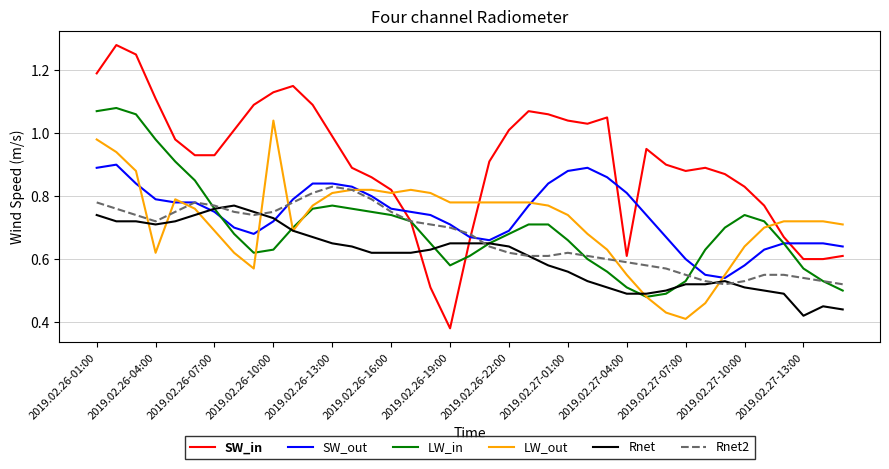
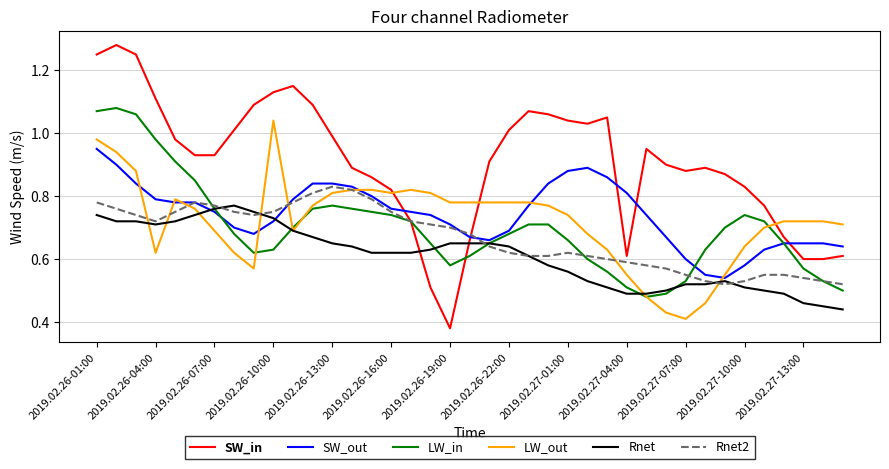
  {
    "SW_in": {
-     "2019.02.26-01:00": 1.19,
+     "2019.02.26-01:00": 1.25,
      "2019.02.26-04:00": 1.11,
      "2019.02.26-07:00": 0.93,
      "2019.02.26-10:00": 1.13,
      "2019.02.26-13:00": 0.99,
      "2019.02.26-16:00": 0.82,
      "2019.02.26-19:00": 0.38,
      "2019.02.26-22:00": 1.01,
      "2019.02.27-01:00": 1.04,
      "2019.02.27-04:00": 0.61,
      "2019.02.27-07:00": 0.88,
      "2019.02.27-10:00": 0.83,
      "2019.02.27-13:00": 0.60
    },
    "SW_out": {
-     "2019.02.26-01:00": 0.89,
+     "2019.02.26-01:00": 0.95,
      "2019.02.26-04:00": 0.79,
      "2019.02.26-07:00": 0.75,
      "2019.02.26-10:00": 0.72,
      "2019.02.26-13:00": 0.84,
      "2019.02.26-16:00": 0.76,
      "2019.02.26-19:00": 0.71,
      "2019.02.26-22:00": 0.69,
      "2019.02.27-01:00": 0.88,
      "2019.02.27-04:00": 0.81,
      "2019.02.27-07:00": 0.60,
      "2019.02.27-10:00": 0.58,
      "2019.02.27-13:00": 0.65
    },
    "LW_in": {
      "2019.02.26-01:00": 1.07,
      "2019.02.26-04:00": 0.98,
      "2019.02.26-10:00": 0.63,
      "2019.02.26-13:00": 0.77,
      "2019.02.26-16:00": 0.74,
      "2019.02.26-19:00": 0.58,
      "2019.02.26-22:00": 0.68,
      "2019.02.27-01:00": 0.66,
      "2019.02.27-04:00": 0.51,
      "2019.02.27-07:00": 0.53,
      "2019.02.27-10:00": 0.74,
      "2019.02.27-13:00": 0.57
    },
    "LW_out": {
      "2019.02.26-01:00": 0.98,
      "2019.02.26-04:00": 0.62,
      "2019.02.26-07:00": 0.69,
      "2019.02.26-10:00": 1.04,
      "2019.02.26-13:00": 0.81,
      "2019.02.26-16:00": 0.81,
      "2019.02.26-19:00": 0.78,
      "2019.02.26-22:00": 0.78,
      "2019.02.27-01:00": 0.74,
      "2019.02.27-04:00": 0.55,
      "2019.02.27-07:00": 0.41,
      "2019.02.27-10:00": 0.64,
      "2019.02.27-13:00": 0.72
    },
    "Rnet": {
      "2019.02.26-01:00": 0.74,
      "2019.02.26-04:00": 0.71,
      "2019.02.26-10:00": 0.73,
      "2019.02.26-13:00": 0.65,
      "2019.02.26-16:00": 0.62,
      "2019.02.26-19:00": 0.65,
      "2019.02.26-22:00": 0.64,
      "2019.02.27-01:00": 0.56,
      "2019.02.27-04:00": 0.49,
      "2019.02.27-07:00": 0.52,
      "2019.02.27-10:00": 0.51,
-     "2019.02.27-13:00": 0.42
+     "2019.02.27-13:00": 0.46
    },
    "Rnet2": {
      "2019.02.26-01:00": 0.78,
      "2019.02.26-04:00": 0.72,
      "2019.02.26-07:00": 0.77,
      "2019.02.26-10:00": 0.75,
      "2019.02.26-13:00": 0.83,
      "2019.02.26-16:00": 0.75,
      "2019.02.26-19:00": 0.70,
      "2019.02.26-22:00": 0.62,
      "2019.02.27-01:00": 0.62,
      "2019.02.27-04:00": 0.59,
      "2019.02.27-07:00": 0.55,
      "2019.02.27-10:00": 0.53,
      "2019.02.27-13:00": 0.54
    }
  }
